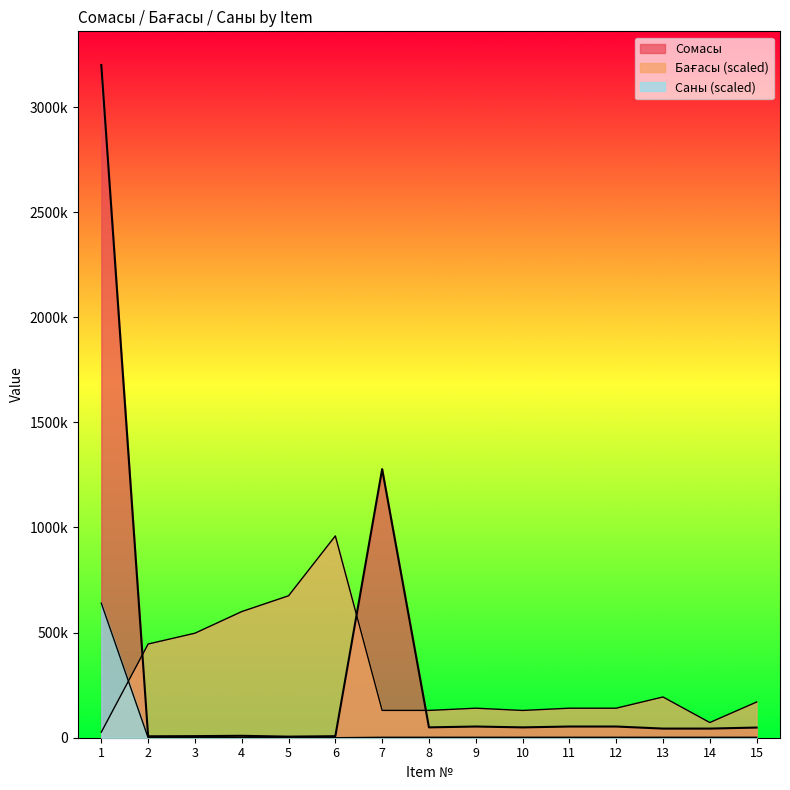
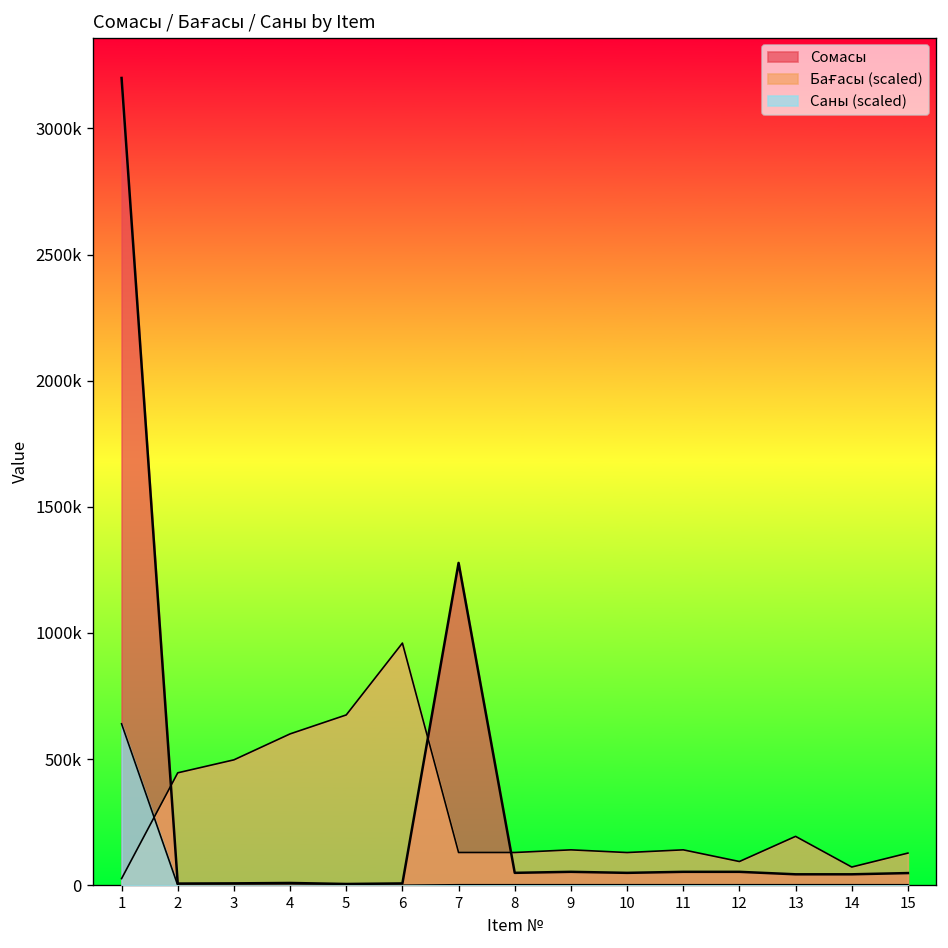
  {
    "Сомасы": {
      "1": 3200000,
      "7": 1280000,
      "8": 50000,
      "9": 50000,
      "10": 50000,
      "11": 50000,
      "12": 50000,
      "13": 40000,
      "14": 40000,
      "15": 50000
    },
    "Бағасы (scaled)": {
      "1": 30000,
      "2": 450000,
      "3": 500000,
      "4": 600000,
      "5": 680000,
      "6": 960000,
      "7": 130000,
      "8": 130000,
      "9": 140000,
      "10": 130000,
      "11": 140000,
-     "12": 140000,
+     "12": 90000,
      "13": 190000,
      "14": 70000,
-     "15": 170000
+     "15": 130000
    },
    "Саны (scaled)": {
      "1": 640000,
      "7": 0,
      "8": 0,
      "9": 0,
      "10": 0,
      "11": 0,
      "12": 0,
      "13": 0,
      "14": 0,
      "15": 0
    }
  }
